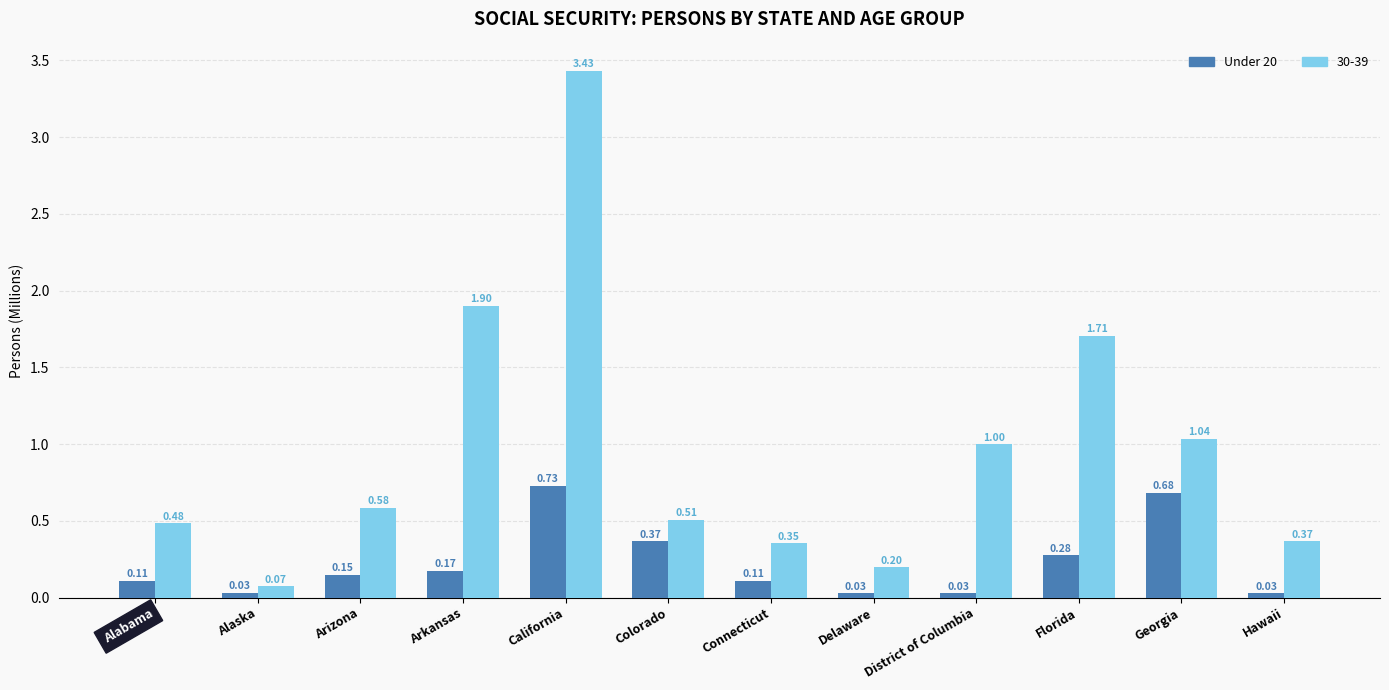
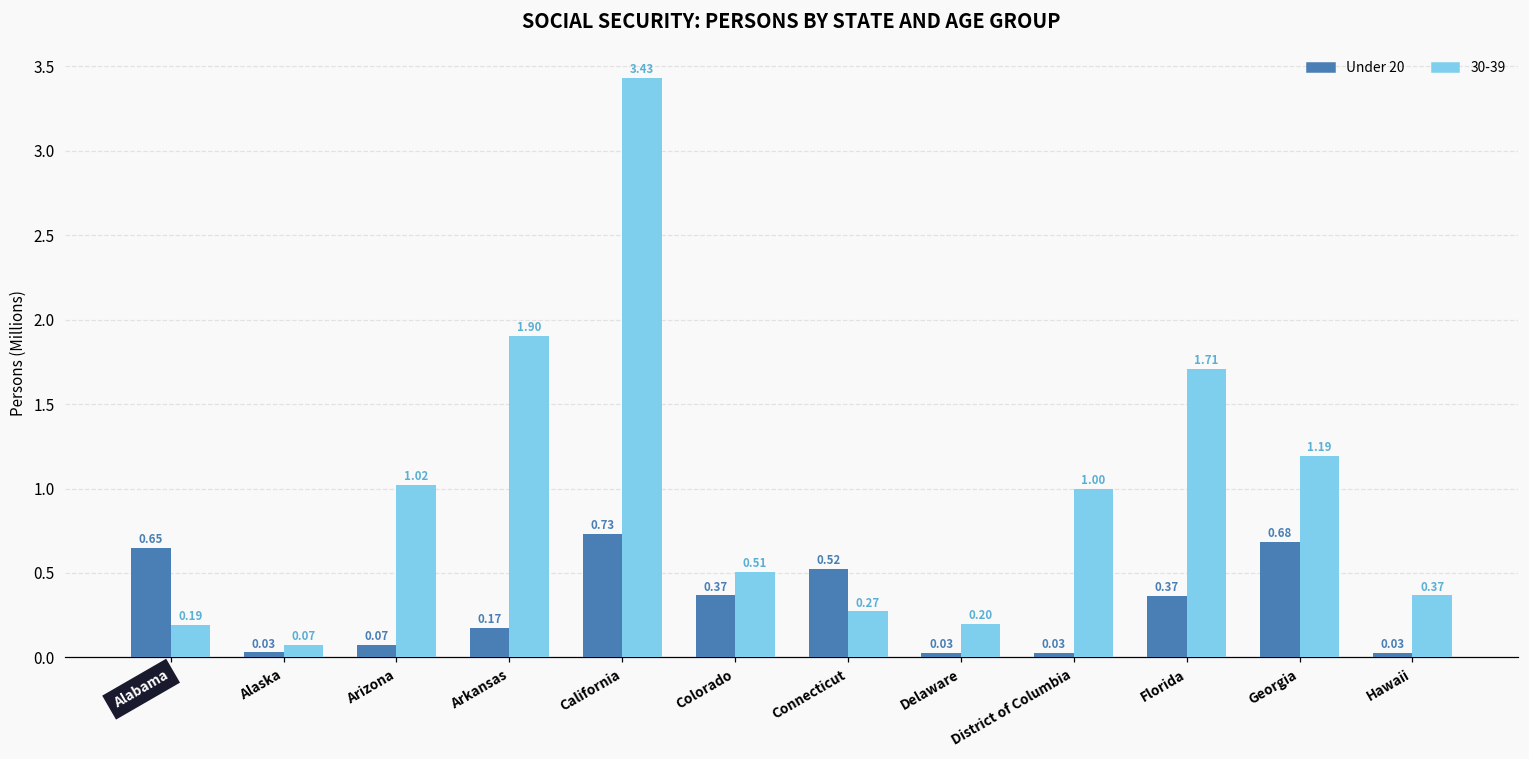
  {
    "Under 20": {
-     "Alabama": 0.11,
+     "Alabama": 0.65,
      "Alaska": 0.03,
-     "Arizona": 0.15,
+     "Arizona": 0.07,
      "Arkansas": 0.17,
      "California": 0.73,
      "Colorado": 0.37,
-     "Connecticut": 0.11,
+     "Connecticut": 0.52,
      "Delaware": 0.03,
      "District of Columbia": 0.03,
-     "Florida": 0.28,
+     "Florida": 0.37,
      "Georgia": 0.68,
      "Hawaii": 0.03
    },
    "30-39": {
-     "Alabama": 0.48,
+     "Alabama": 0.19,
      "Alaska": 0.07,
-     "Arizona": 0.58,
+     "Arizona": 1.02,
      "Arkansas": 1.90,
      "California": 3.43,
      "Colorado": 0.51,
-     "Connecticut": 0.35,
+     "Connecticut": 0.27,
      "Delaware": 0.20,
      "District of Columbia": 1.00,
      "Florida": 1.71,
-     "Georgia": 1.04,
+     "Georgia": 1.19,
      "Hawaii": 0.37
    }
  }
